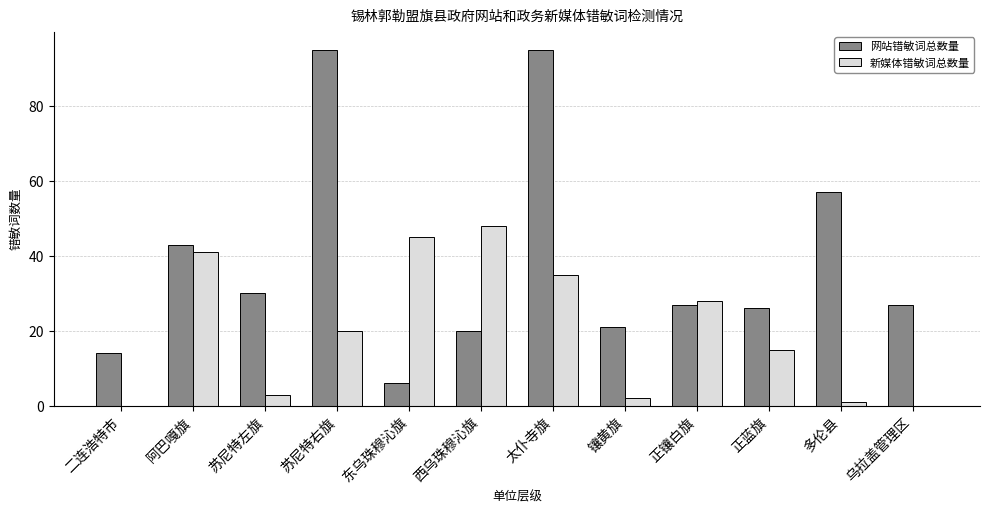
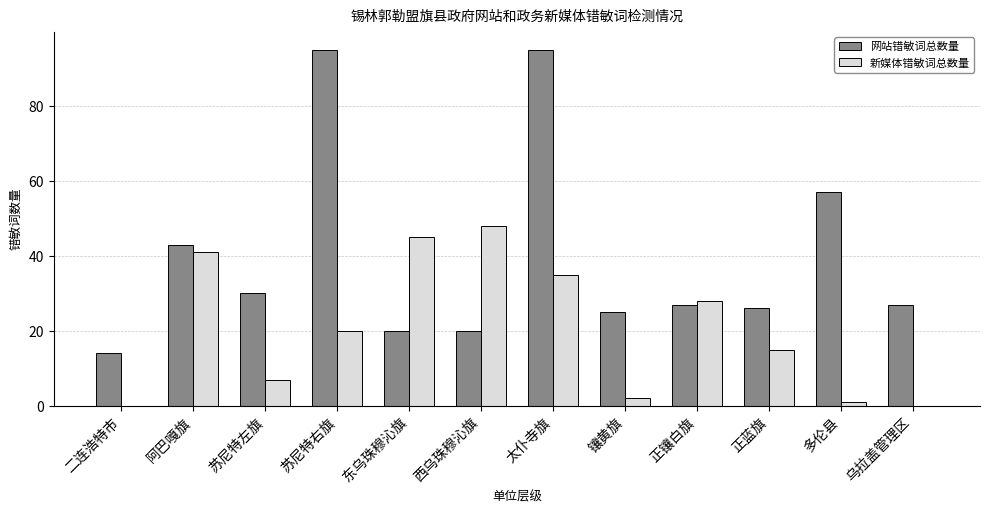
  {
    "网站错敏词总数量": {
      "二连浩特市": 14,
      "阿巴嘎旗": 43,
      "苏尼特左旗": 30,
      "苏尼特右旗": 95,
-     "东乌珠穆沁旗": 6,
+     "东乌珠穆沁旗": 20,
      "西乌珠穆沁旗": 20,
      "太仆寺旗": 95,
-     "镶黄旗": 21,
+     "镶黄旗": 25,
      "正镶白旗": 27,
      "正蓝旗": 26,
      "多伦县": 57,
      "乌拉盖管理区": 27
    },
    "新媒体错敏词总数量": {
      "二连浩特市": 0,
      "阿巴嘎旗": 41,
-     "苏尼特左旗": 3,
+     "苏尼特左旗": 7,
      "苏尼特右旗": 20,
      "东乌珠穆沁旗": 45,
      "西乌珠穆沁旗": 48,
      "太仆寺旗": 35,
      "镶黄旗": 2,
      "正镶白旗": 28,
      "正蓝旗": 15,
      "多伦县": 1,
      "乌拉盖管理区": 0
    }
  }
